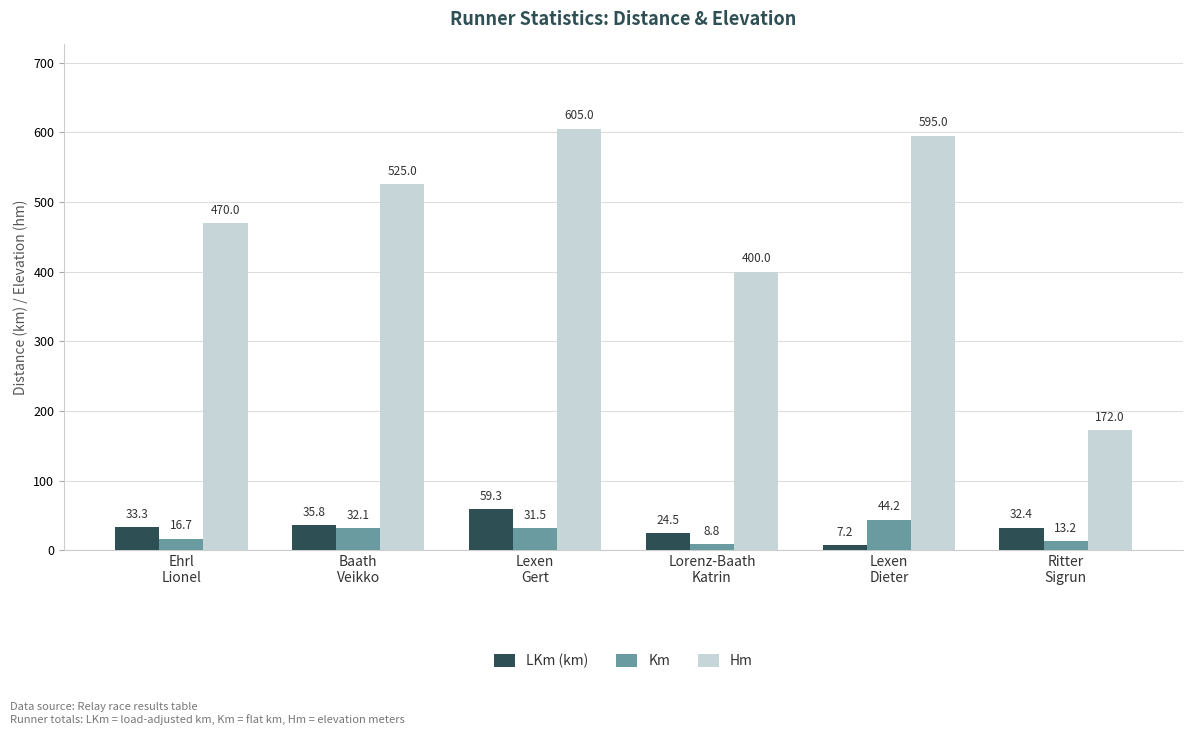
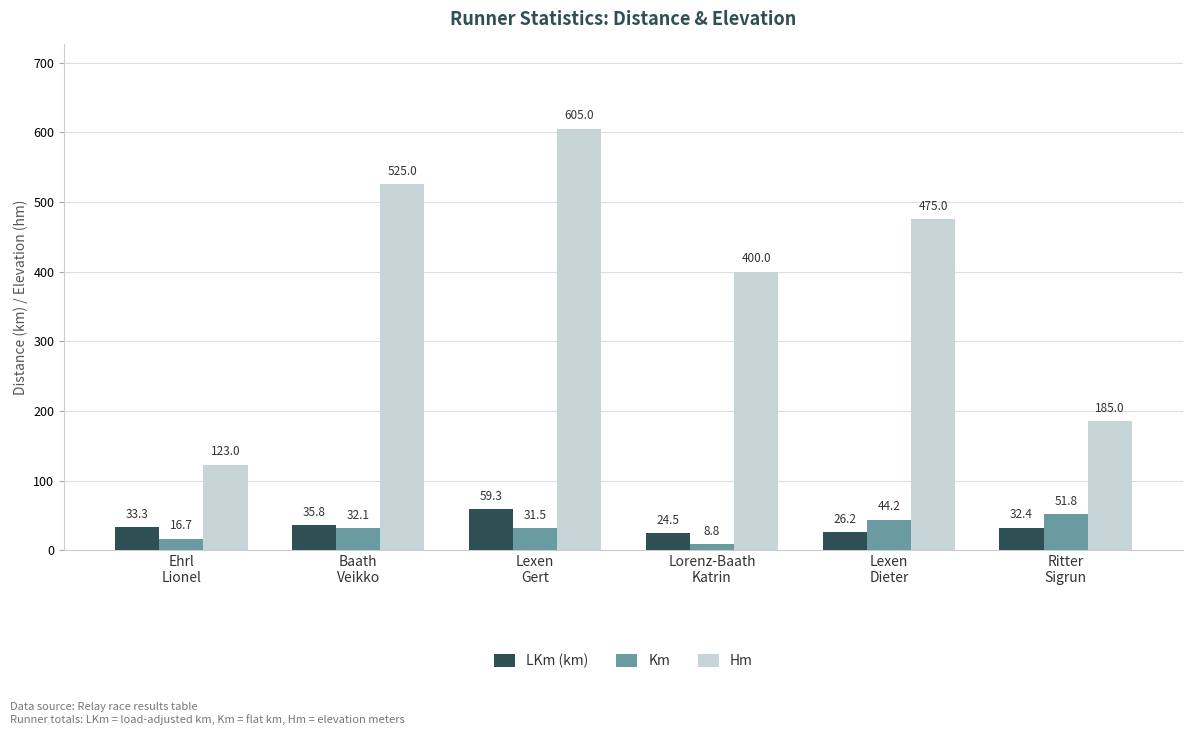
  {
    "LKm (km)": {
      "Ehrl Lionel": 33.3,
      "Baath Veikko": 35.8,
      "Lexen Gert": 59.3,
      "Lorenz-Baath Katrin": 24.5,
-     "Lexen Dieter": 7.2,
+     "Lexen Dieter": 26.2,
      "Ritter Sigrun": 32.4
    },
    "Km": {
      "Ehrl Lionel": 16.7,
      "Baath Veikko": 32.1,
      "Lexen Gert": 31.5,
      "Lorenz-Baath Katrin": 8.8,
      "Lexen Dieter": 44.2,
-     "Ritter Sigrun": 13.2
+     "Ritter Sigrun": 51.8
    },
    "Hm": {
-     "Ehrl Lionel": 470.0,
+     "Ehrl Lionel": 123.0,
      "Baath Veikko": 525.0,
      "Lexen Gert": 605.0,
      "Lorenz-Baath Katrin": 400.0,
-     "Lexen Dieter": 595.0,
-     "Ritter Sigrun": 172.0
+     "Lexen Dieter": 475.0,
+     "Ritter Sigrun": 185.0
    }
  }
